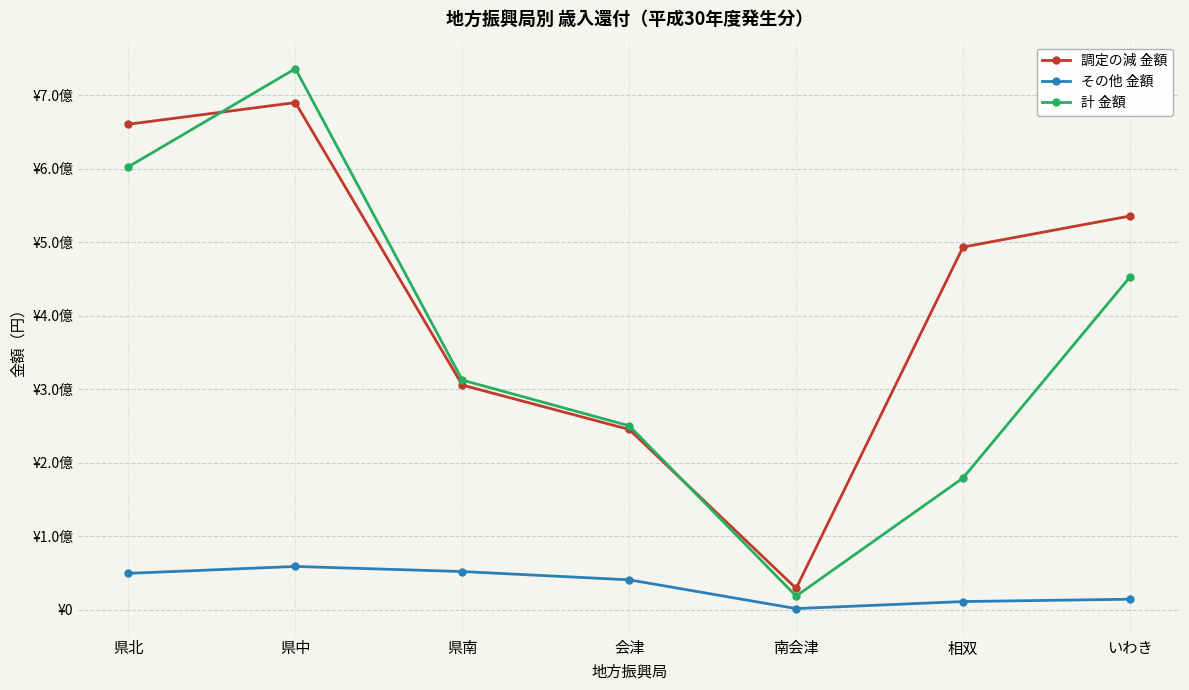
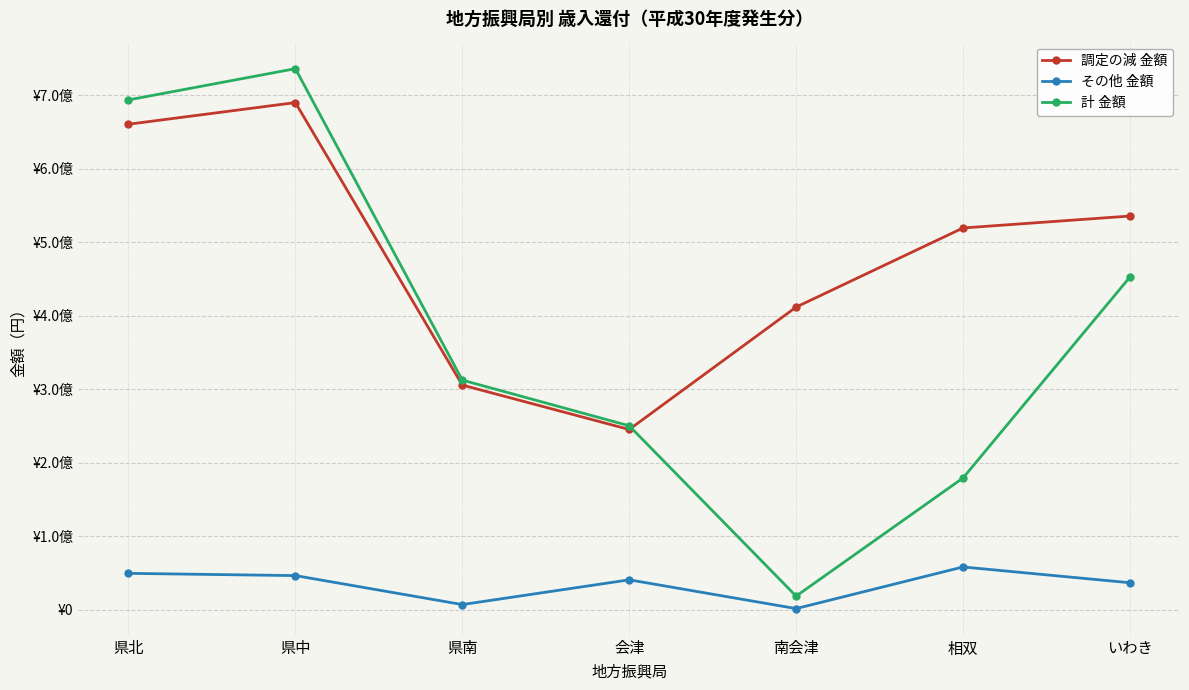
  {
    "調定の減 金額": {
      "県北": "¥6.6億",
      "県中": "¥6.9億",
      "県南": "¥3.1億",
      "会津": "¥2.5億",
-     "南会津": "¥0.3億",
-     "相双": "¥4.9億",
+     "南会津": "¥4.1億",
+     "相双": "¥5.2億",
      "いわき": "¥5.4億"
    },
    "その他 金額": {
      "県北": "¥0.5億",
-     "県中": "¥0.6億",
-     "県南": "¥0.5億",
+     "県中": "¥0.5億",
+     "県南": "¥0.1億",
      "会津": "¥0.4億",
      "南会津": "¥0.0億",
-     "相双": "¥0.1億",
-     "いわき": "¥0.1億"
+     "相双": "¥0.6億",
+     "いわき": "¥0.4億"
    },
    "計 金額": {
-     "県北": "¥6.0億",
+     "県北": "¥6.9億",
      "県中": "¥7.4億",
      "県南": "¥3.1億",
      "会津": "¥2.5億",
      "南会津": "¥0.2億",
      "相双": "¥1.8億",
      "いわき": "¥4.5億"
    }
  }
